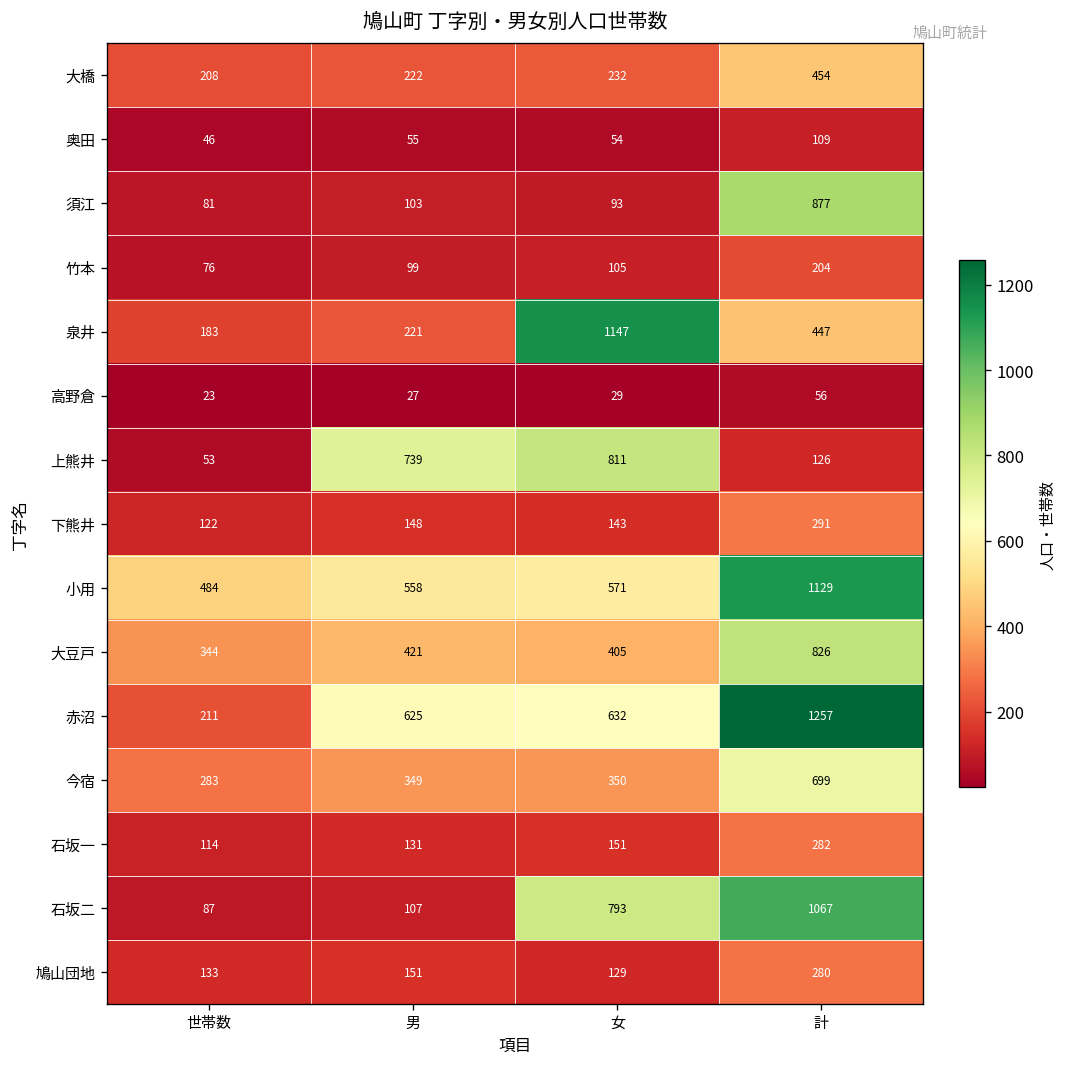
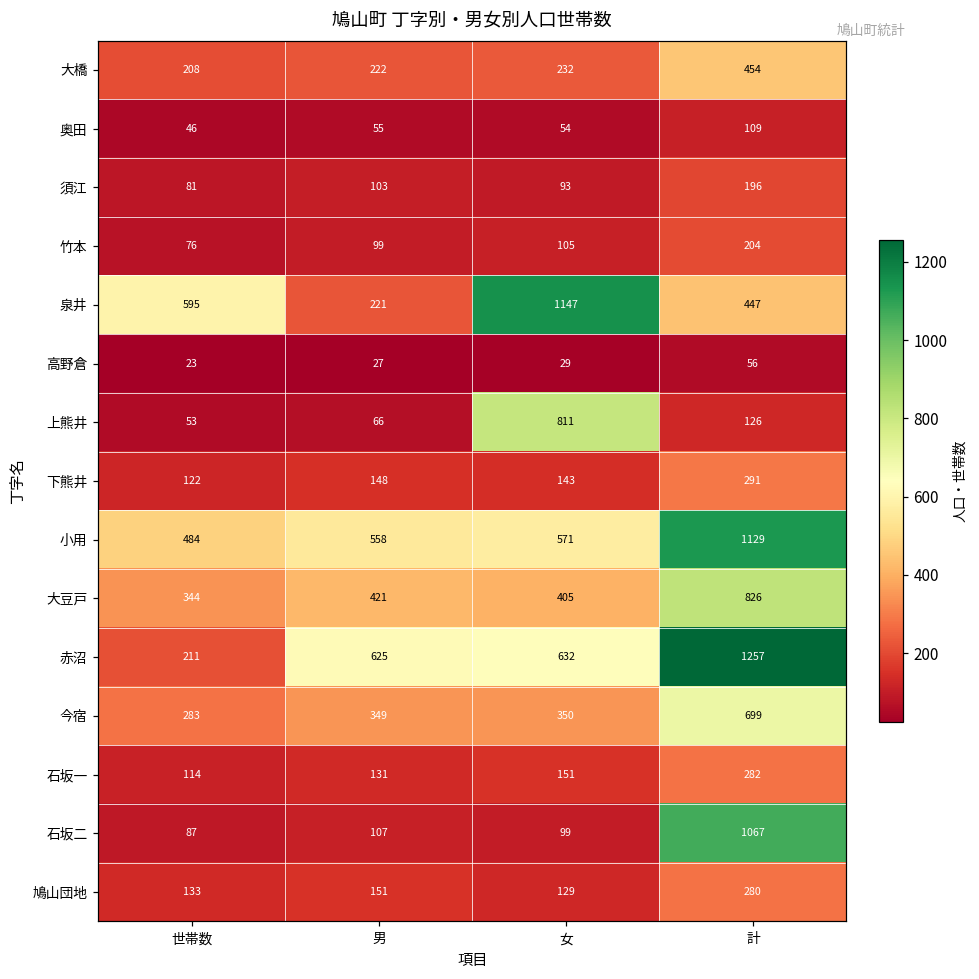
  {
    "大橋": {
      "世帯数": 208,
      "男": 222,
      "女": 232,
      "計": 454
    },
    "奥田": {
      "世帯数": 46,
      "男": 55,
      "女": 54,
      "計": 109
    },
    "須江": {
      "世帯数": 81,
      "男": 103,
      "女": 93,
-     "計": 877
+     "計": 196
    },
    "竹本": {
      "世帯数": 76,
      "男": 99,
      "女": 105,
      "計": 204
    },
    "泉井": {
-     "世帯数": 183,
+     "世帯数": 595,
      "男": 221,
      "女": 1147,
      "計": 447
    },
    "高野倉": {
      "世帯数": 23,
      "男": 27,
      "女": 29,
      "計": 56
    },
    "上熊井": {
      "世帯数": 53,
-     "男": 739,
+     "男": 66,
      "女": 811,
      "計": 126
    },
    "下熊井": {
      "世帯数": 122,
      "男": 148,
      "女": 143,
      "計": 291
    },
    "小用": {
      "世帯数": 484,
      "男": 558,
      "女": 571,
      "計": 1129
    },
    "大豆戸": {
      "世帯数": 344,
      "男": 421,
      "女": 405,
      "計": 826
    },
    "赤沼": {
      "世帯数": 211,
      "男": 625,
      "女": 632,
      "計": 1257
    },
    "今宿": {
      "世帯数": 283,
      "男": 349,
      "女": 350,
      "計": 699
    },
    "石坂一": {
      "世帯数": 114,
      "男": 131,
      "女": 151,
      "計": 282
    },
    "石坂二": {
      "世帯数": 87,
      "男": 107,
-     "女": 793,
+     "女": 99,
      "計": 1067
    },
    "鳩山団地": {
      "世帯数": 133,
      "男": 151,
      "女": 129,
      "計": 280
    }
  }
